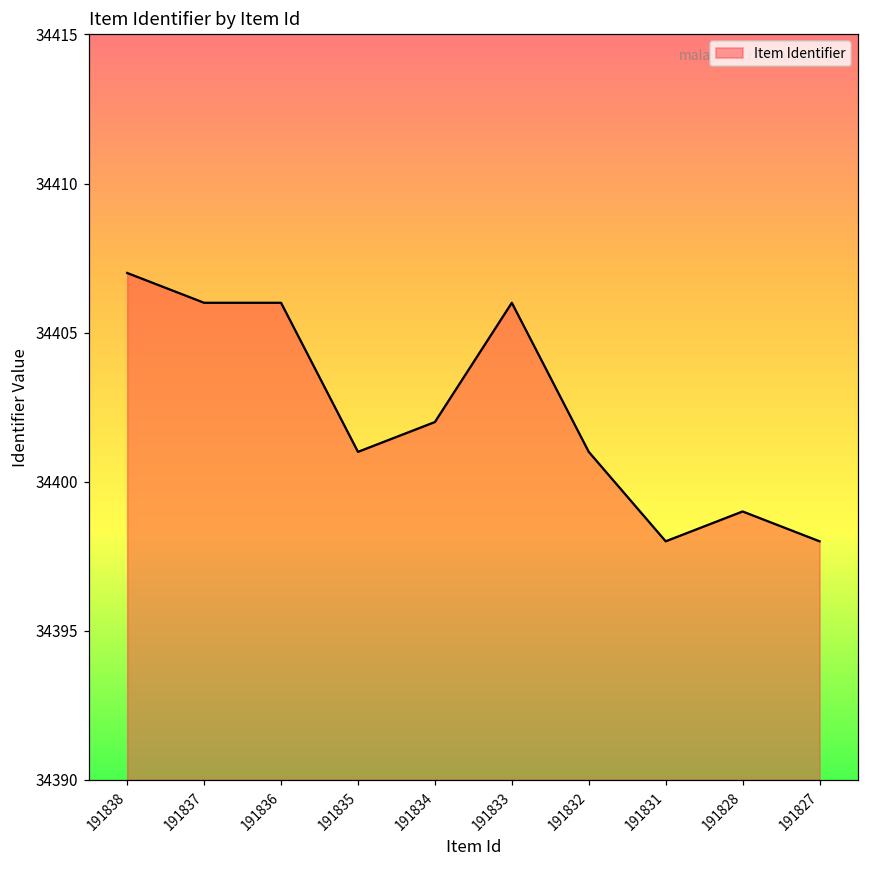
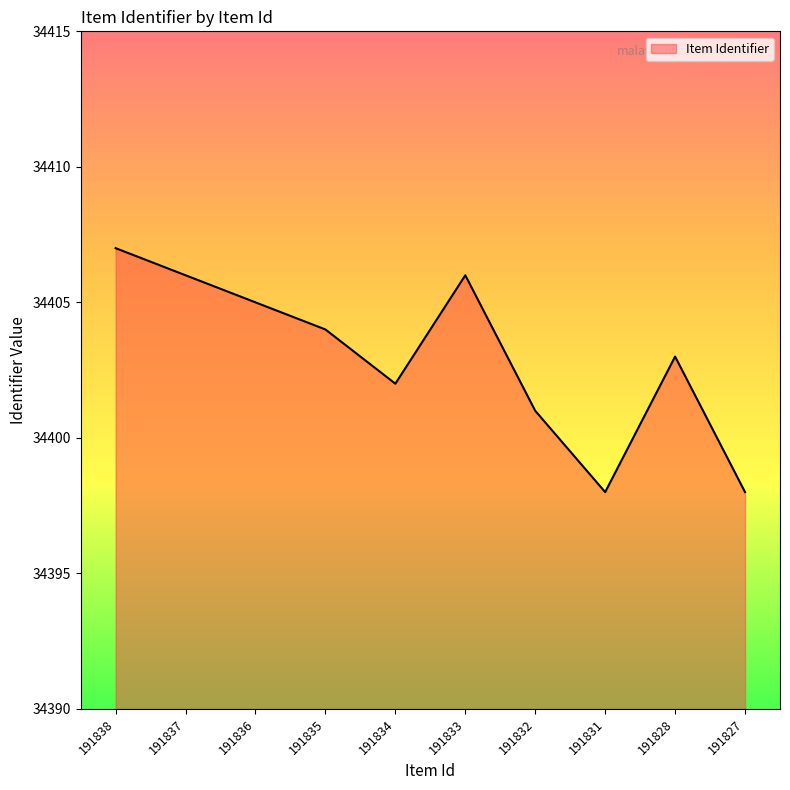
  {
    "191838": 34407,
    "191837": 34406,
-   "191836": 34406,
-   "191835": 34401,
+   "191836": 34405,
+   "191835": 34404,
    "191834": 34402,
    "191833": 34406,
    "191832": 34401,
    "191831": 34398,
-   "191828": 34399,
+   "191828": 34403,
    "191827": 34398
  }
